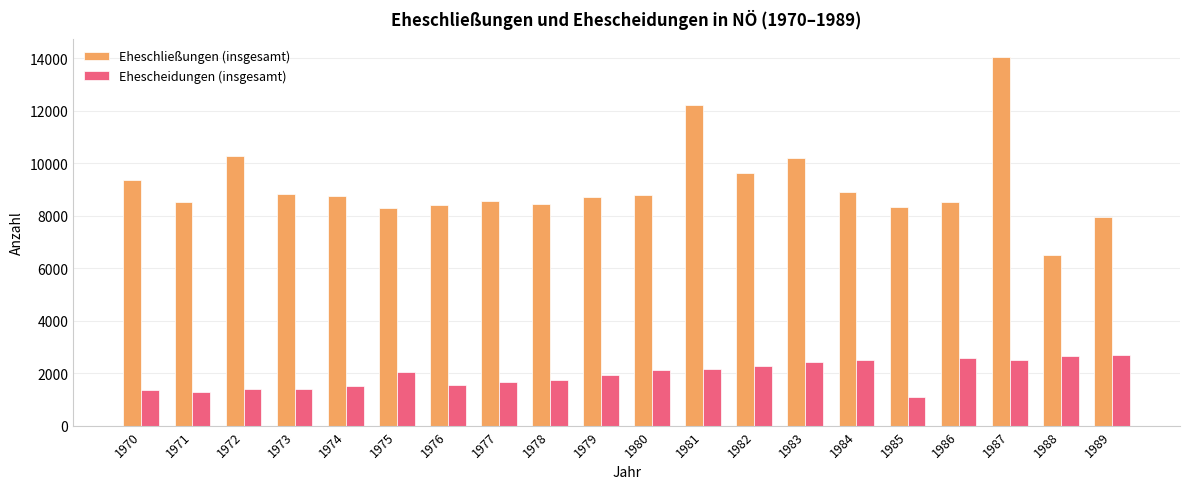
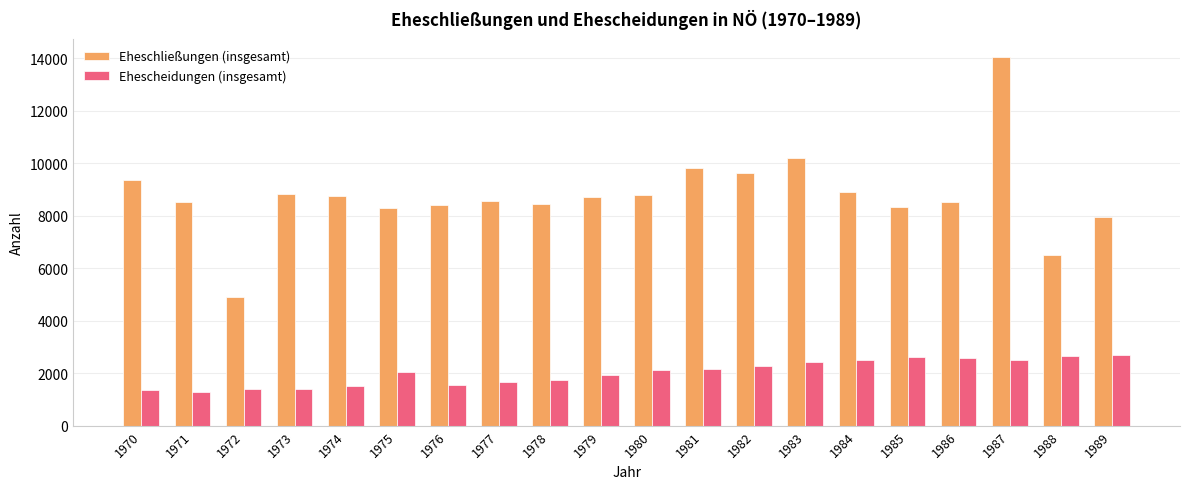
  {
    "Eheschließungen (insgesamt)": {
      "1970": 9400,
      "1971": 8500,
-     "1972": 10300,
+     "1972": 4900,
      "1973": 8800,
      "1974": 8800,
      "1975": 8300,
      "1976": 8400,
      "1977": 8600,
      "1978": 8400,
      "1979": 8700,
      "1980": 8800,
-     "1981": 12200,
+     "1981": 9800,
      "1982": 9600,
      "1983": 10200,
      "1984": 8900,
      "1985": 8300,
      "1986": 8500,
      "1987": 14000,
      "1988": 6500,
      "1989": 7900
    },
    "Ehescheidungen (insgesamt)": {
      "1970": 1400,
      "1971": 1300,
      "1972": 1400,
      "1973": 1400,
      "1974": 1500,
      "1975": 2000,
      "1976": 1600,
      "1977": 1700,
      "1978": 1700,
      "1979": 1900,
      "1980": 2100,
      "1981": 2200,
      "1982": 2300,
      "1983": 2400,
      "1984": 2500,
-     "1985": 1100,
+     "1985": 2600,
      "1986": 2600,
      "1987": 2500,
      "1988": 2600,
      "1989": 2700
    }
  }
